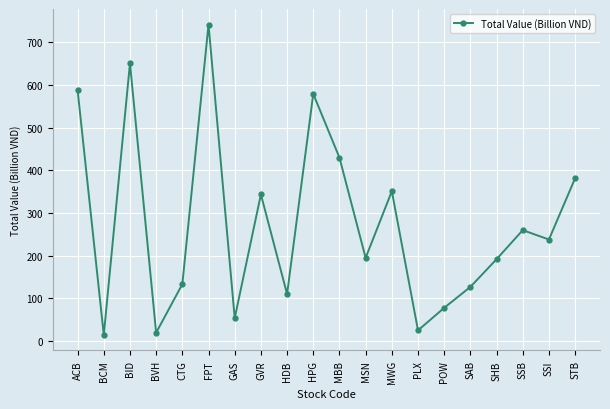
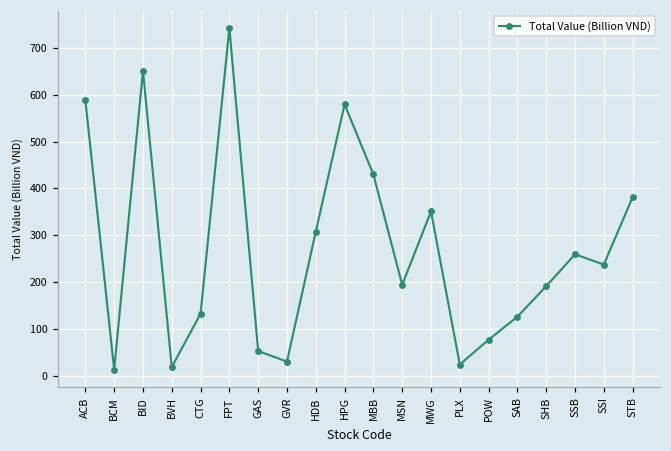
  {
    "ACB": 590,
    "BCM": 10,
    "BID": 650,
    "BVH": 20,
    "CTG": 130,
    "FPT": 740,
    "GAS": 50,
-   "GVR": 340,
-   "HDB": 110,
+   "GVR": 30,
+   "HDB": 310,
    "HPG": 580,
    "MBB": 430,
    "MSN": 190,
    "MWG": 350,
    "PLX": 20,
    "POW": 80,
    "SAB": 130,
    "SHB": 190,
    "SSB": 260,
    "SSI": 240,
    "STB": 380
  }
